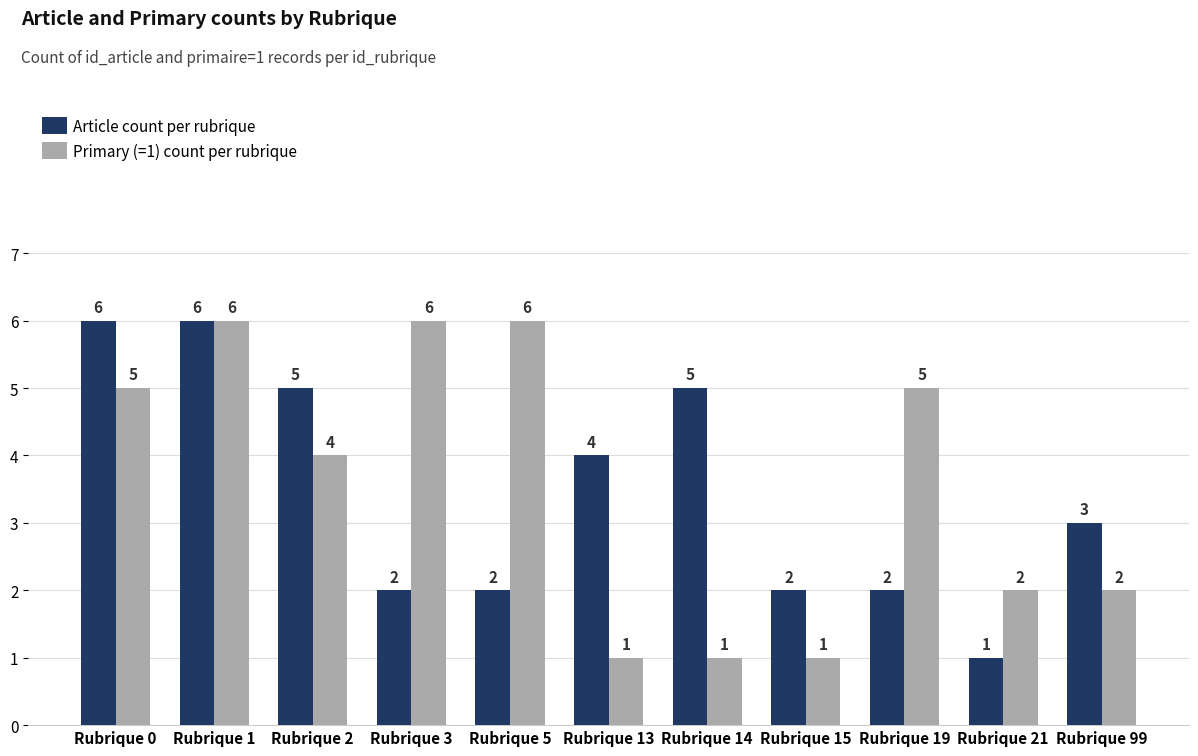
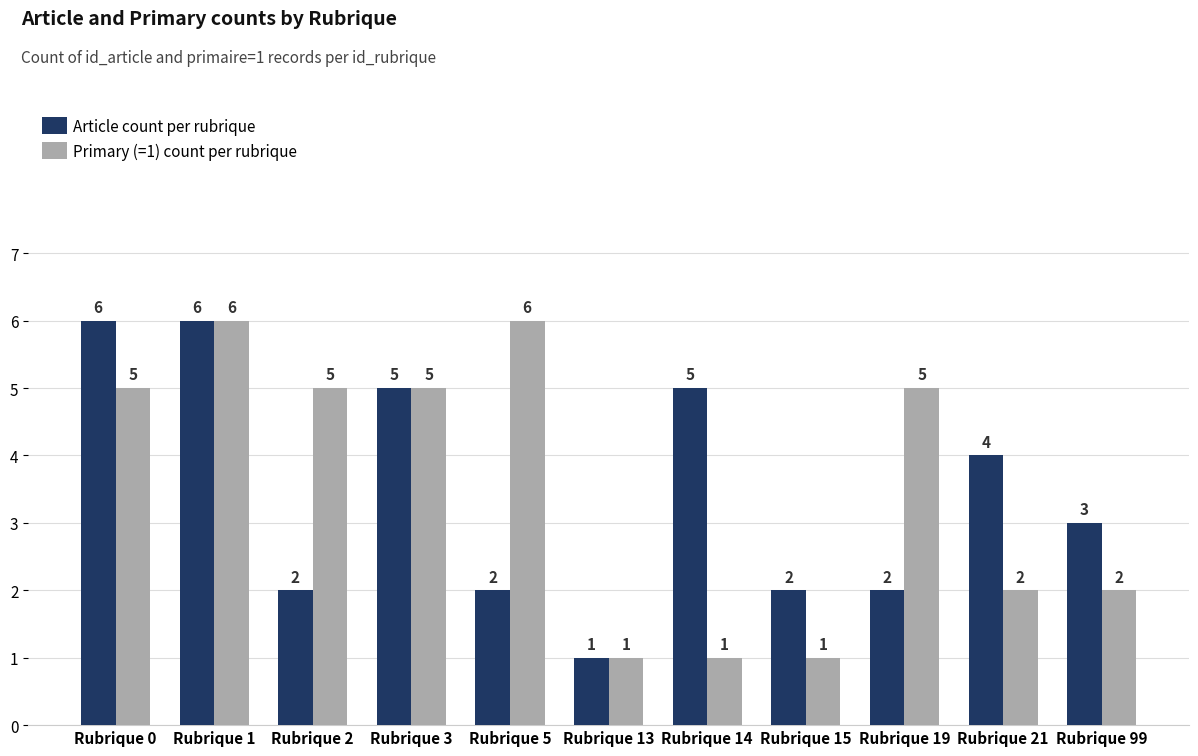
  {
    "Article count per rubrique": {
      "Rubrique 0": 6,
      "Rubrique 1": 6,
-     "Rubrique 2": 5,
-     "Rubrique 3": 2,
+     "Rubrique 2": 2,
+     "Rubrique 3": 5,
      "Rubrique 5": 2,
-     "Rubrique 13": 4,
+     "Rubrique 13": 1,
      "Rubrique 14": 5,
      "Rubrique 15": 2,
      "Rubrique 19": 2,
-     "Rubrique 21": 1,
+     "Rubrique 21": 4,
      "Rubrique 99": 3
    },
    "Primary (=1) count per rubrique": {
      "Rubrique 0": 5,
      "Rubrique 1": 6,
-     "Rubrique 2": 4,
-     "Rubrique 3": 6,
+     "Rubrique 2": 5,
+     "Rubrique 3": 5,
      "Rubrique 5": 6,
      "Rubrique 13": 1,
      "Rubrique 14": 1,
      "Rubrique 15": 1,
      "Rubrique 19": 5,
      "Rubrique 21": 2,
      "Rubrique 99": 2
    }
  }
